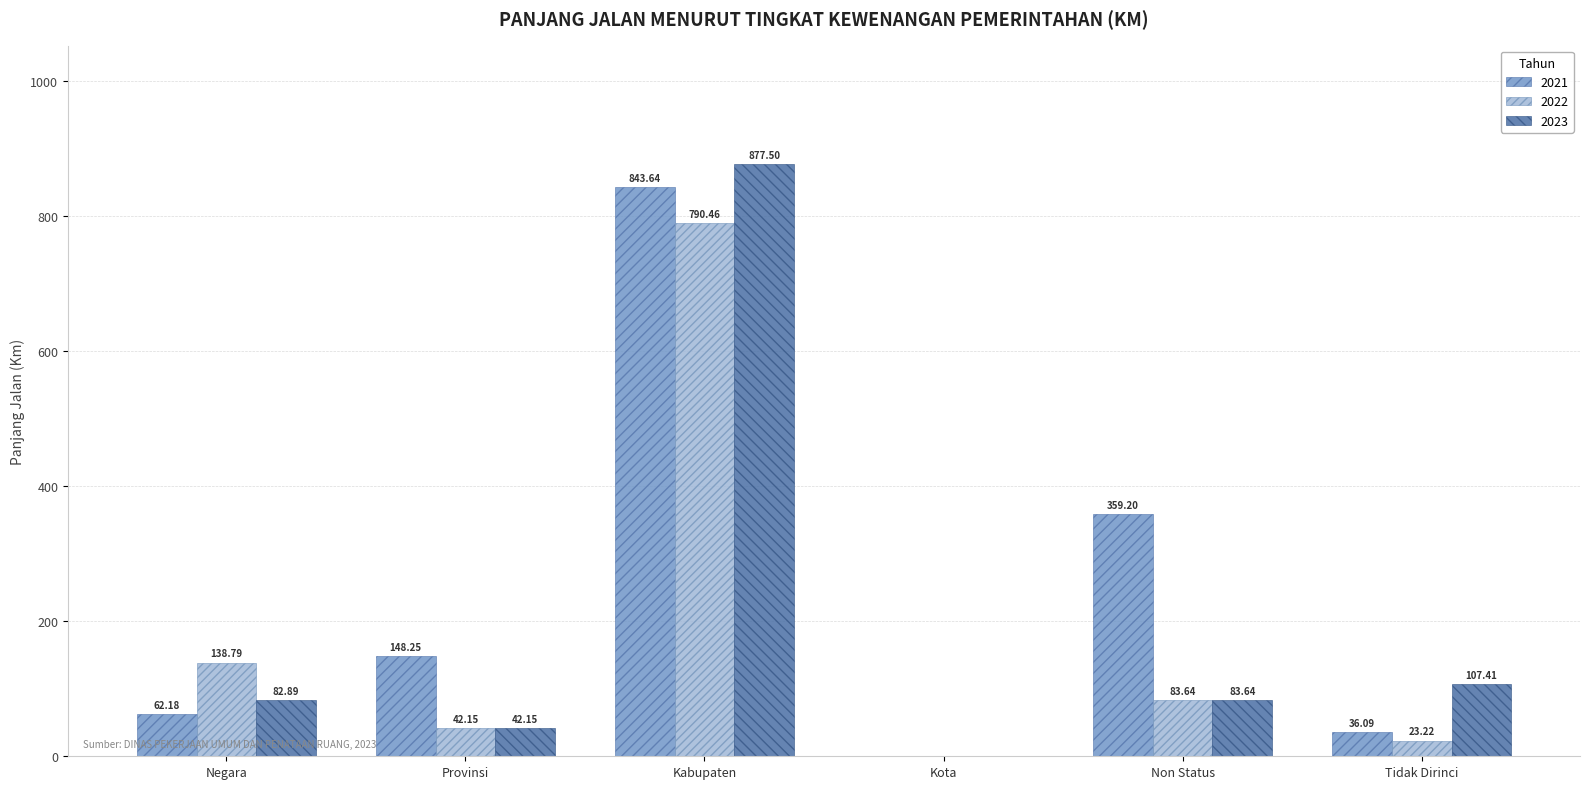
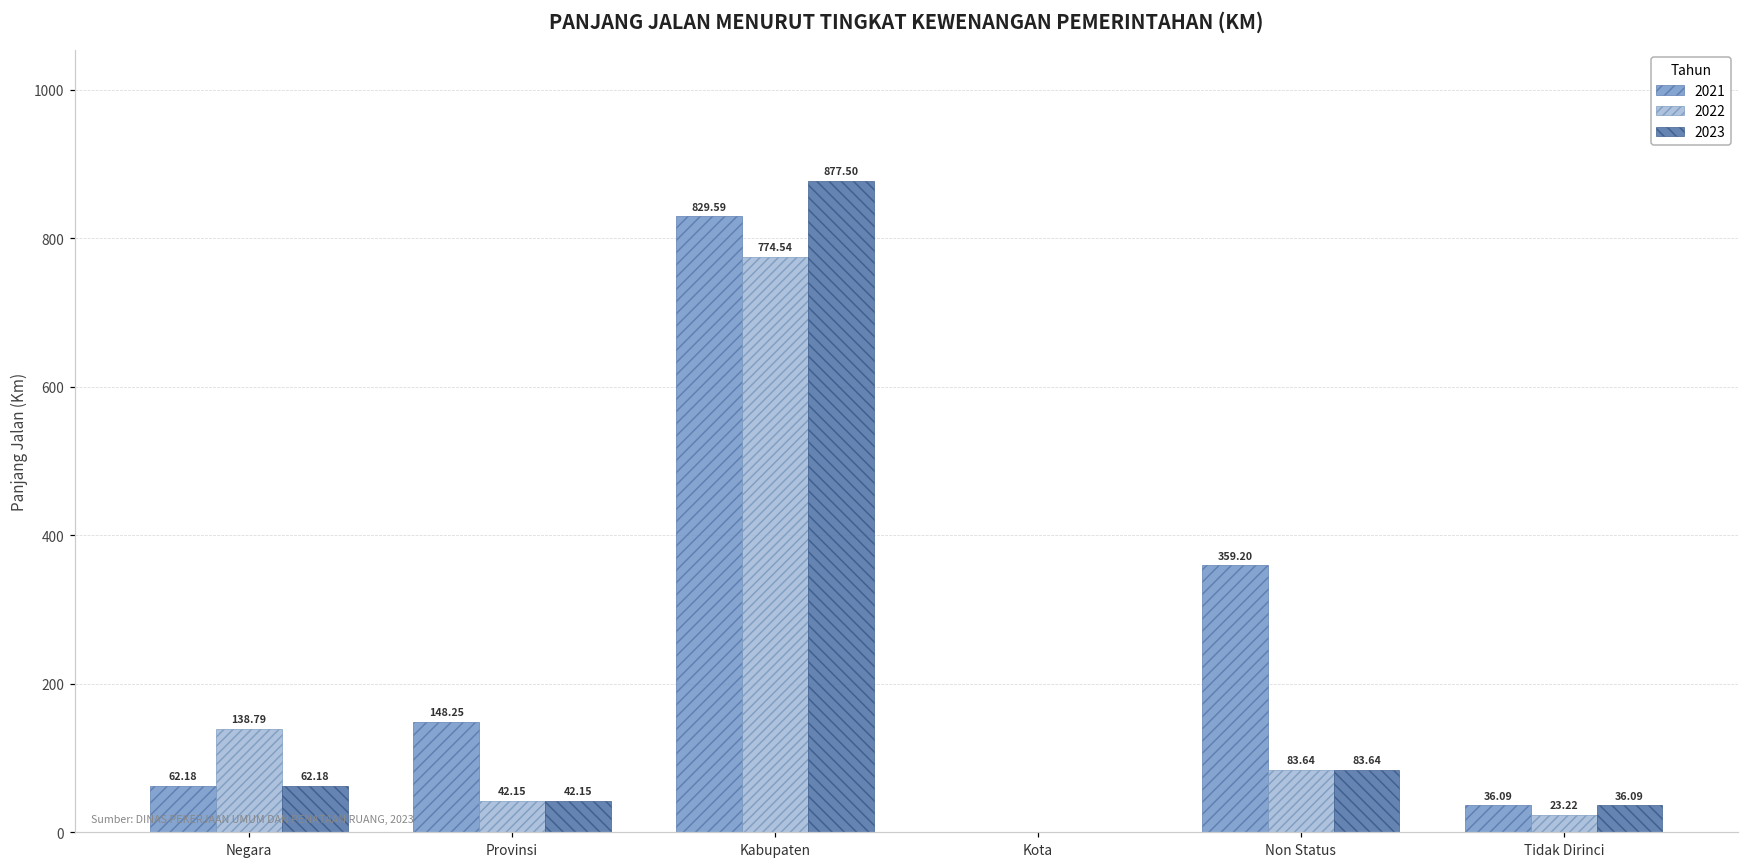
  {
    "2021": {
      "Negara": 62.18,
      "Provinsi": 148.25,
-     "Kabupaten": 843.64,
+     "Kabupaten": 829.59,
      "Non Status": 359.20,
      "Tidak Dirinci": 36.09
    },
    "2022": {
      "Negara": 138.79,
      "Provinsi": 42.15,
-     "Kabupaten": 790.46,
+     "Kabupaten": 774.54,
      "Non Status": 83.64,
      "Tidak Dirinci": 23.22
    },
    "2023": {
-     "Negara": 82.89,
+     "Negara": 62.18,
      "Provinsi": 42.15,
      "Kabupaten": 877.50,
      "Non Status": 83.64,
-     "Tidak Dirinci": 107.41
+     "Tidak Dirinci": 36.09
    }
  }
